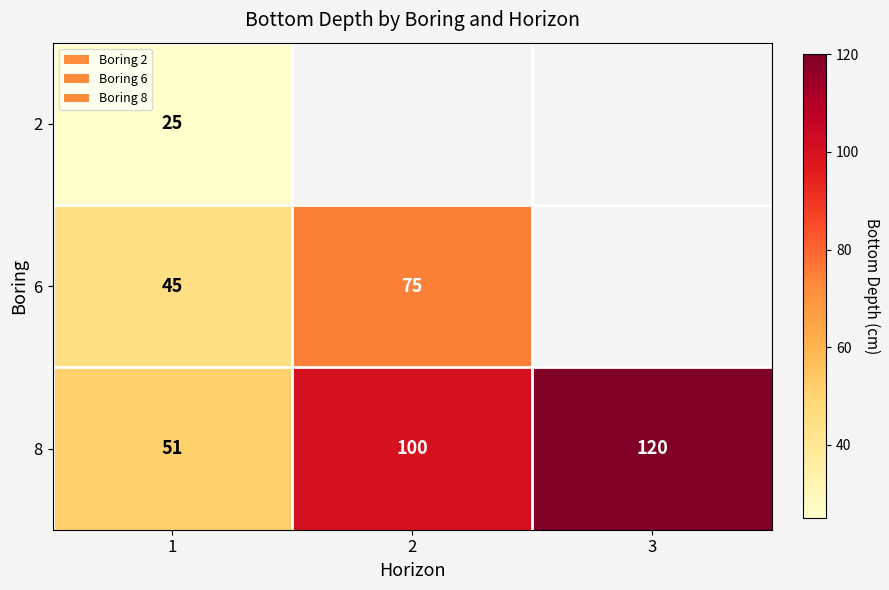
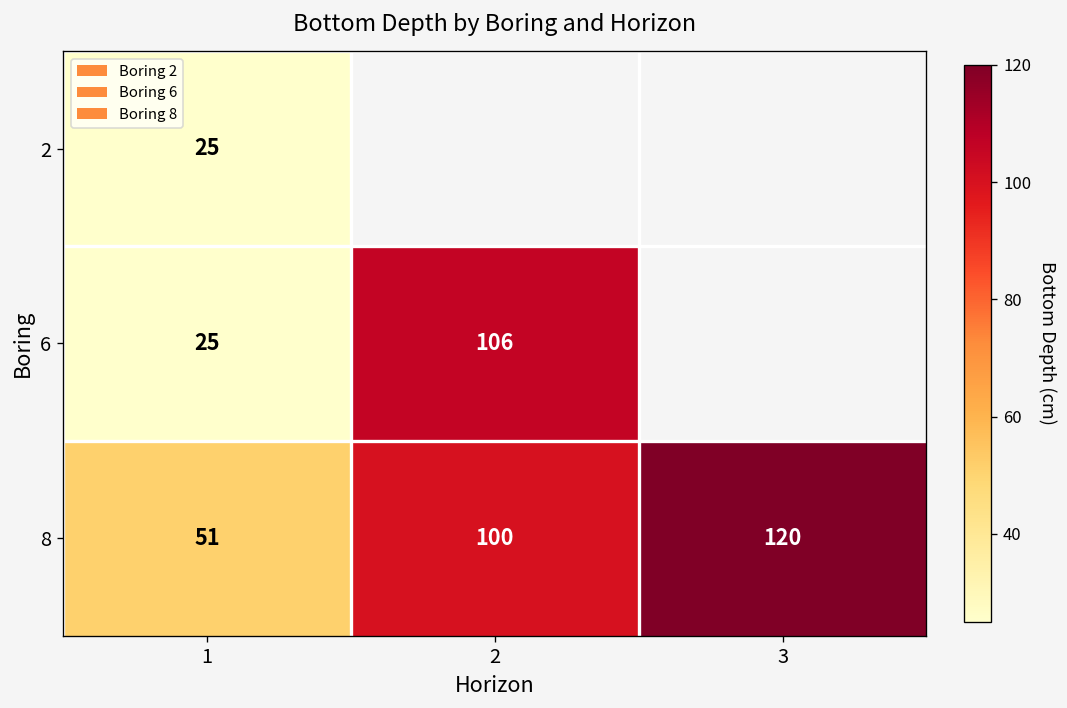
  {
    "2": {
      "1": 25
    },
    "6": {
-     "1": 45,
-     "2": 75
+     "1": 25,
+     "2": 106
    },
    "8": {
      "1": 51,
      "2": 100,
      "3": 120
    }
  }
